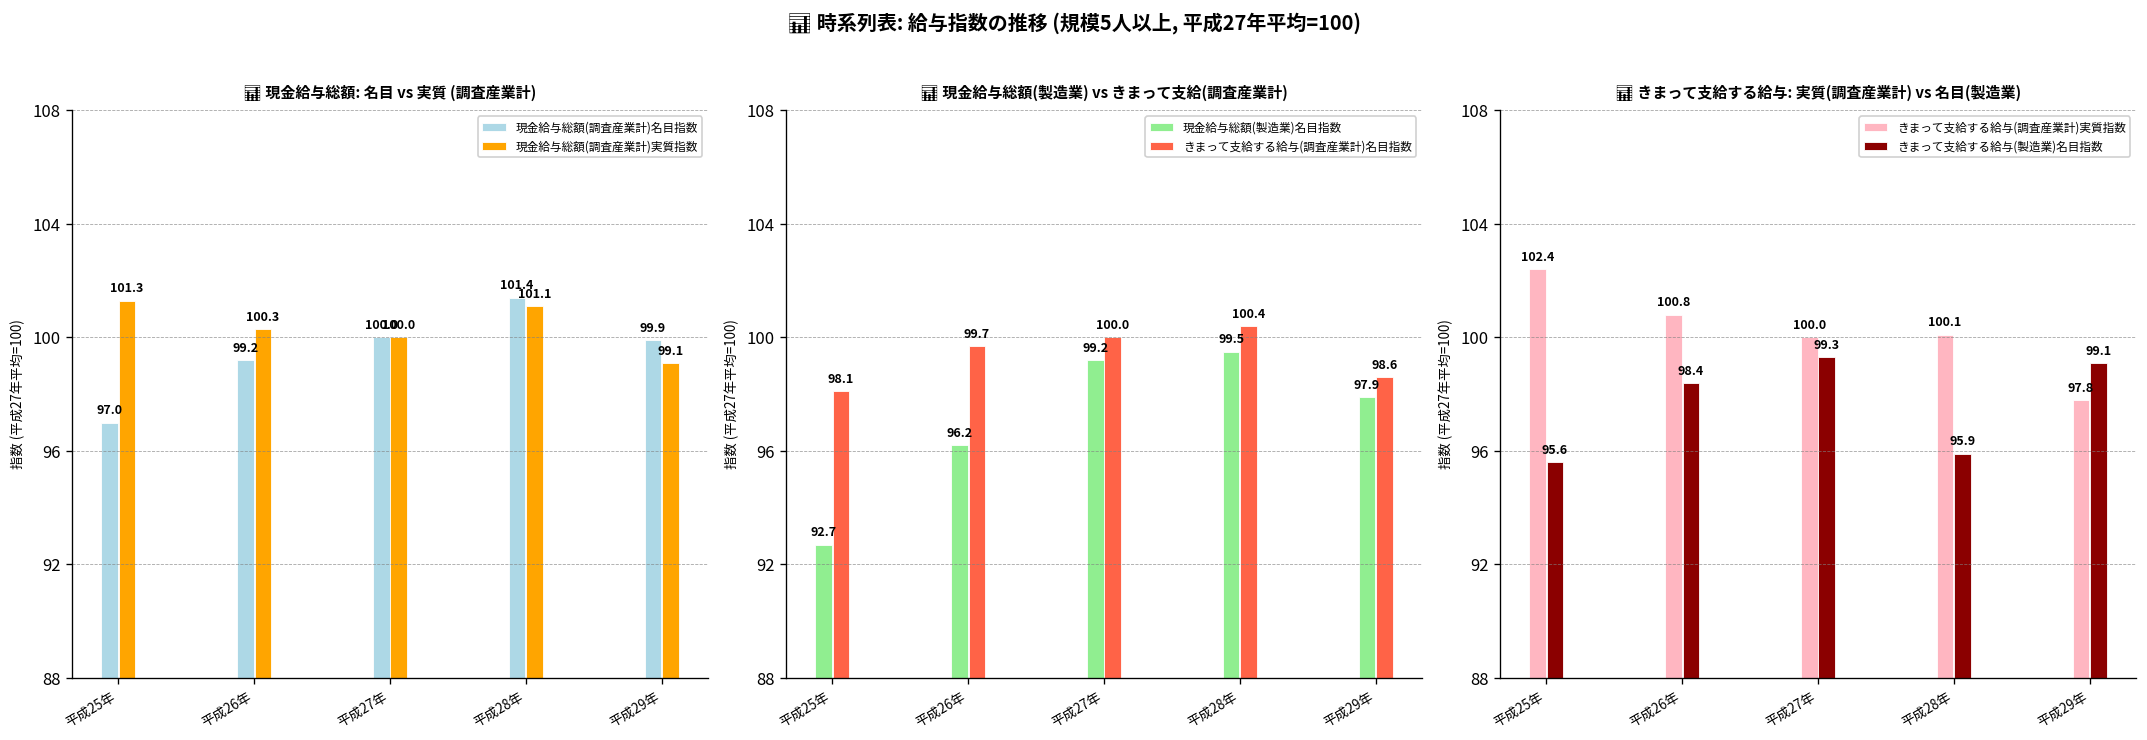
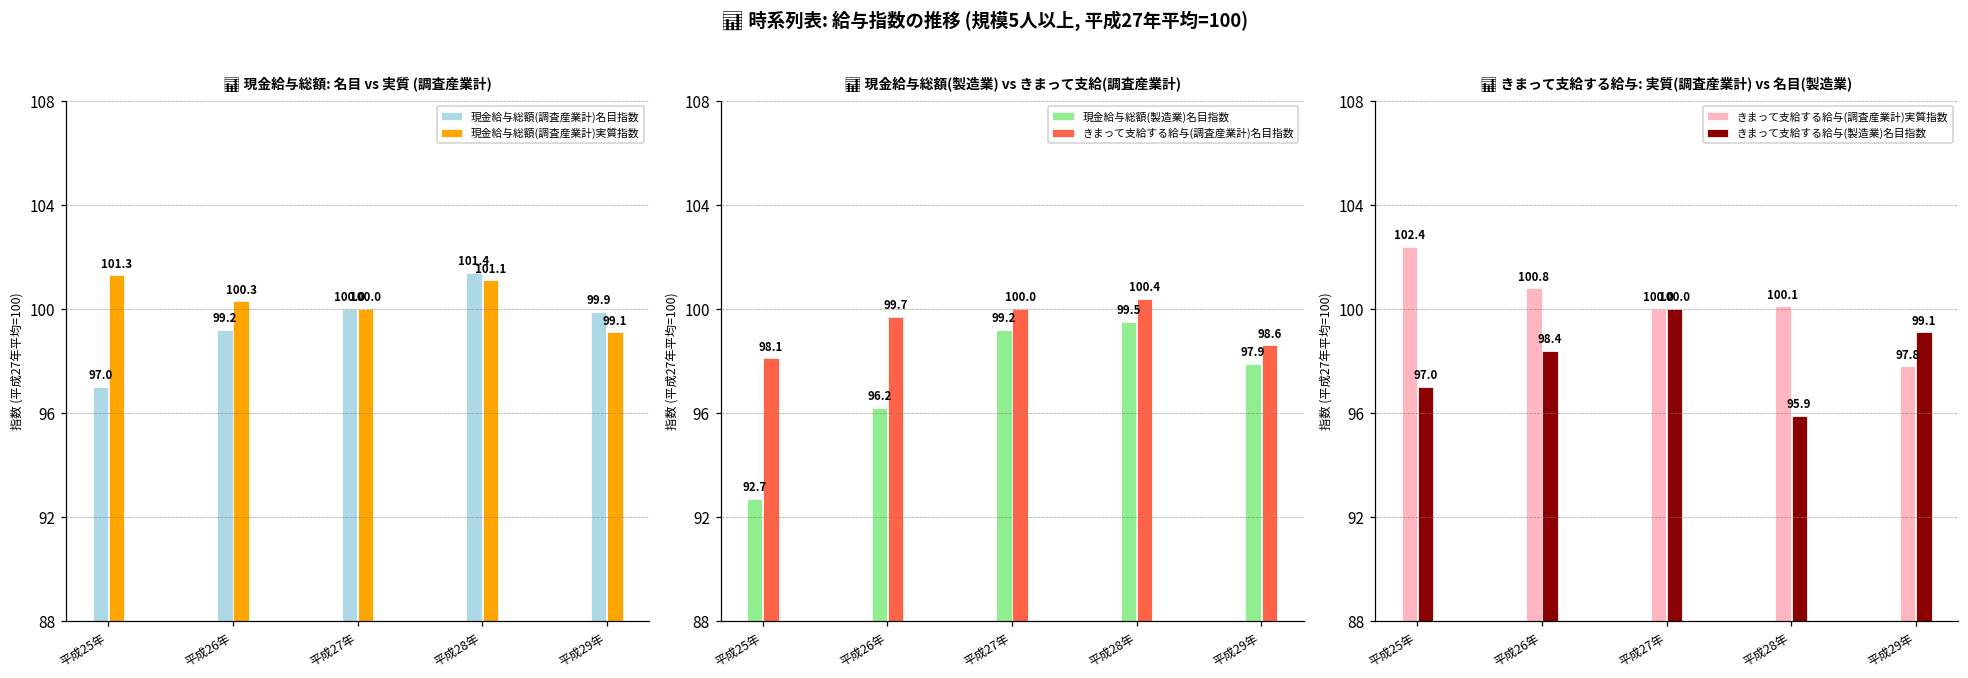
  {
    "📊 現金給与総額: 名目 vs 実質 (調査産業計)": {
      "現金給与総額(調査産業計)名目指数": {
        "平成25年": 97.0,
        "平成26年": 99.2,
        "平成28年": 101.4,
        "平成29年": 99.9
      },
      "現金給与総額(調査産業計)実質指数": {
        "平成25年": 101.3,
        "平成26年": 100.3,
        "平成28年": 101.1,
        "平成29年": 99.1
      }
    },
    "📊 現金給与総額(製造業) vs きまって支給(調査産業計)": {
      "現金給与総額(製造業)名目指数": {
        "平成25年": 92.7,
        "平成26年": 96.2,
        "平成27年": 99.2,
        "平成28年": 99.5,
        "平成29年": 97.9
      },
      "きまって支給する給与(調査産業計)名目指数": {
        "平成25年": 98.1,
        "平成26年": 99.7,
        "平成27年": 100.0,
        "平成28年": 100.4,
        "平成29年": 98.6
      }
    },
    "📊 きまって支給する給与: 実質(調査産業計) vs 名目(製造業)": {
      "きまって支給する給与(調査産業計)実質指数": {
        "平成25年": 102.4,
        "平成26年": 100.8,
        "平成27年": 100.0,
        "平成28年": 100.1,
        "平成29年": 97.8
      },
      "きまって支給する給与(製造業)名目指数": {
-       "平成25年": 95.6,
+       "平成25年": 97.0,
        "平成26年": 98.4,
-       "平成27年": 99.3,
+       "平成27年": 100.0,
        "平成28年": 95.9,
        "平成29年": 99.1
      }
    }
  }
